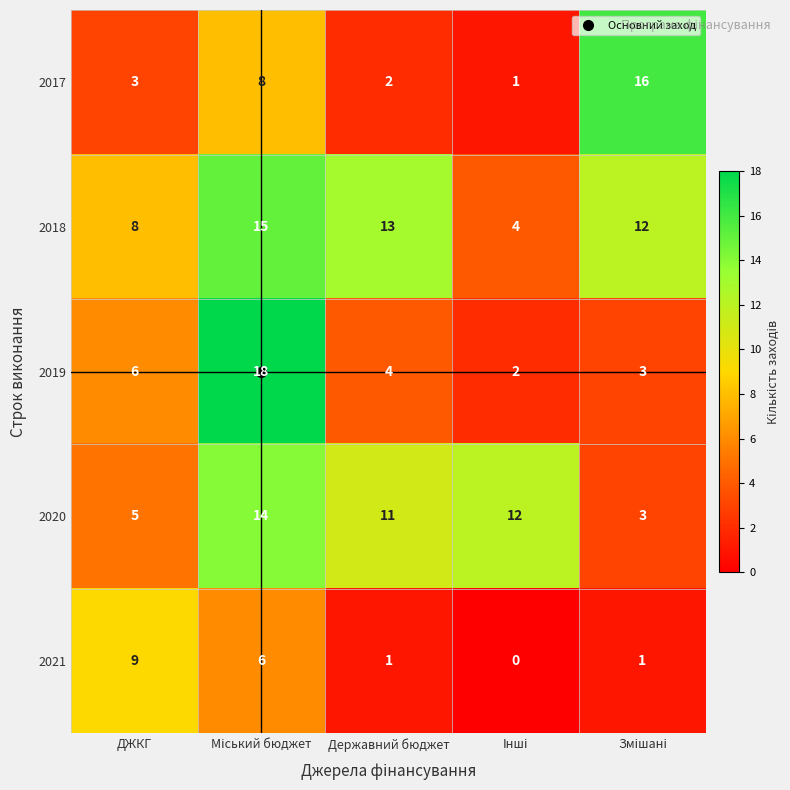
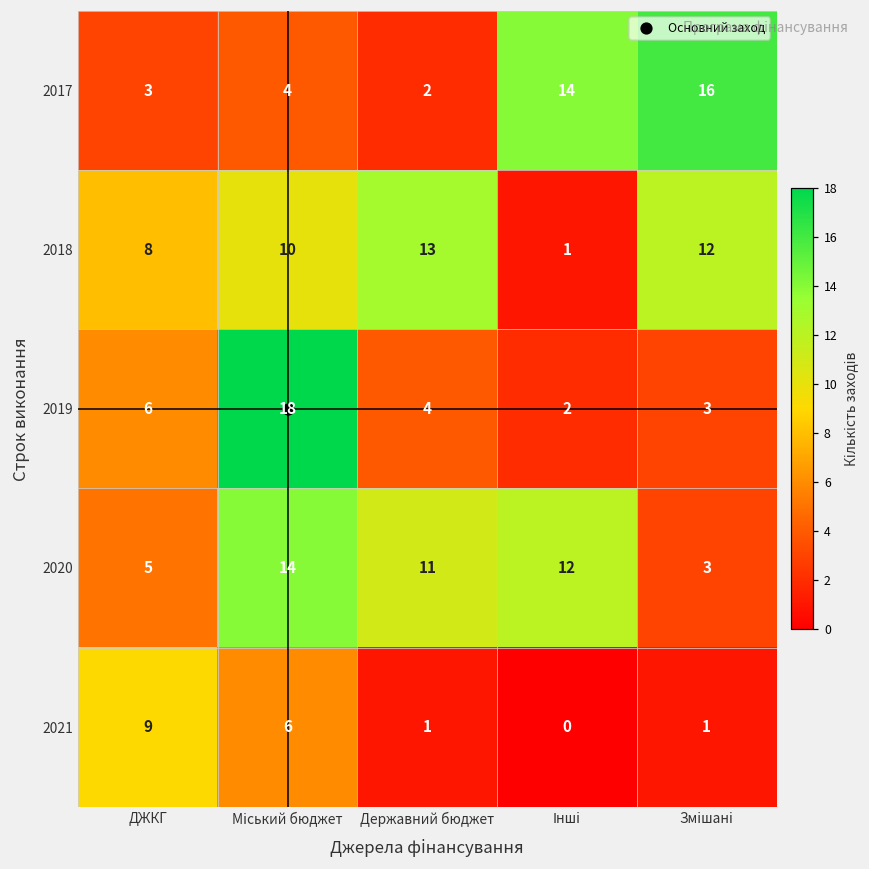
  {
    "2017": {
      "ДЖКГ": 3,
-     "Міський бюджет": 8,
+     "Міський бюджет": 4,
      "Державний бюджет": 2,
-     "Інші": 1,
+     "Інші": 14,
      "Змішані": 16
    },
    "2018": {
      "ДЖКГ": 8,
-     "Міський бюджет": 15,
+     "Міський бюджет": 10,
      "Державний бюджет": 13,
-     "Інші": 4,
+     "Інші": 1,
      "Змішані": 12
    },
    "2019": {
      "ДЖКГ": 6,
      "Державний бюджет": 4,
      "Інші": 2,
      "Змішані": 3
    },
    "2020": {
      "ДЖКГ": 5,
      "Міський бюджет": 14,
      "Державний бюджет": 11,
      "Інші": 12,
      "Змішані": 3
    },
    "2021": {
      "ДЖКГ": 9,
      "Міський бюджет": 6,
      "Державний бюджет": 1,
      "Інші": 0,
      "Змішані": 1
    }
  }
